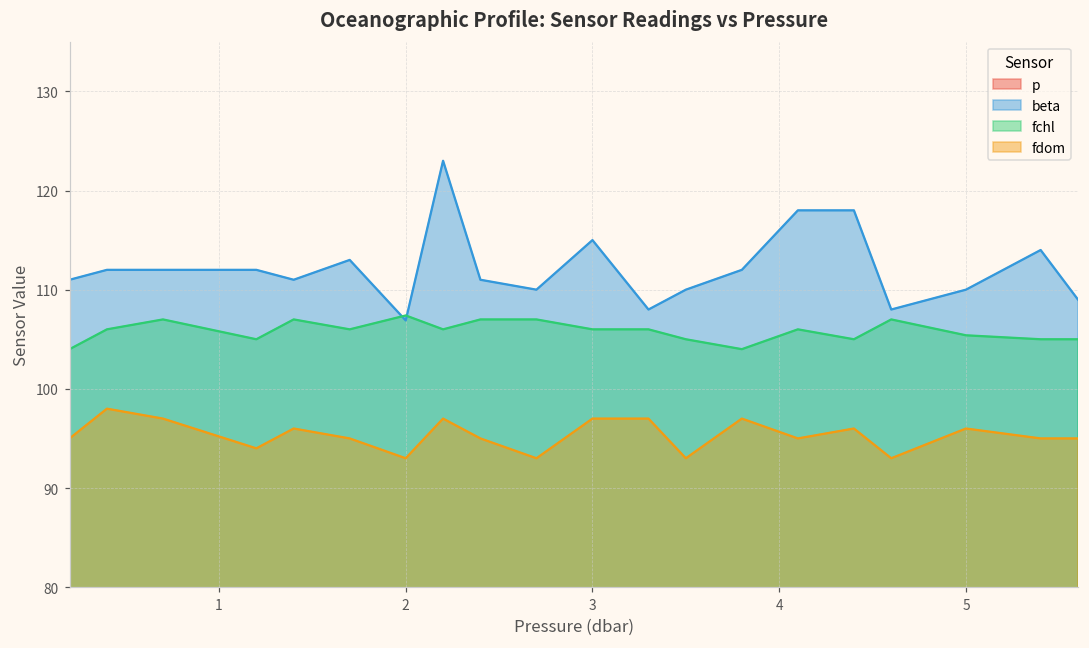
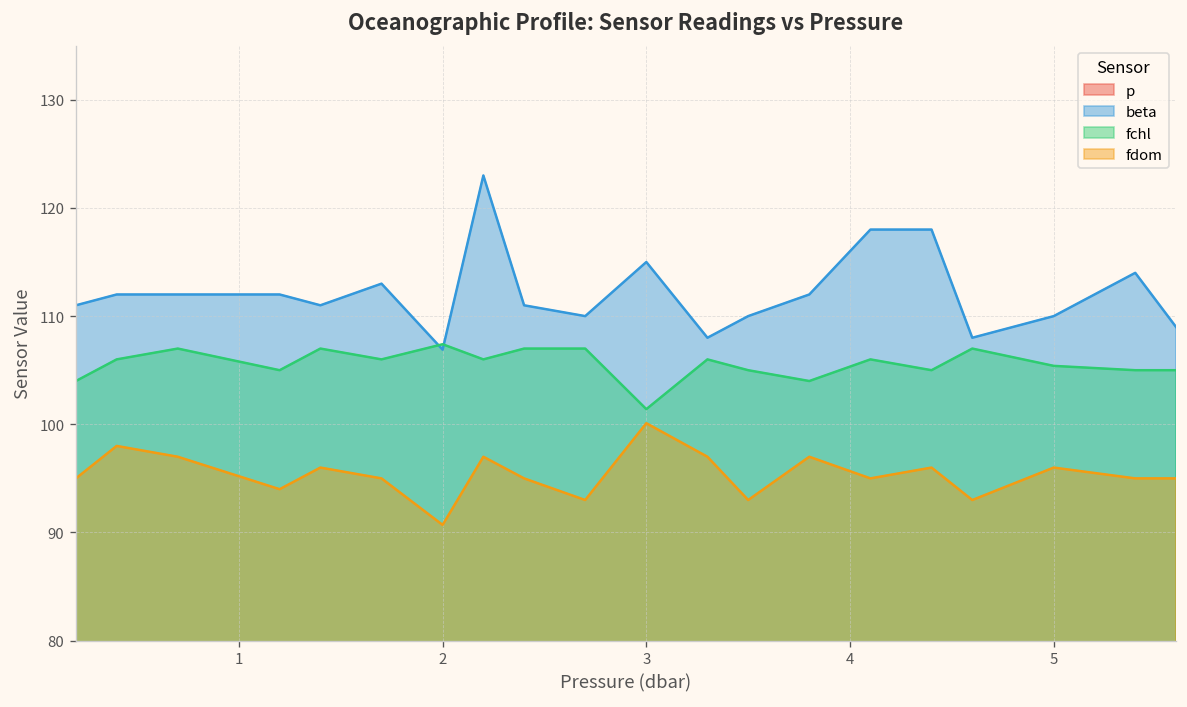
  {
    "beta": {
      "2": 107,
      "3": 115,
      "5": 110
    },
    "fchl": {
      "2": 107,
-     "3": 106,
+     "3": 101,
      "5": 105
    },
    "fdom": {
-     "2": 93,
-     "3": 97,
+     "2": 91,
+     "3": 100,
      "5": 96
    }
  }
